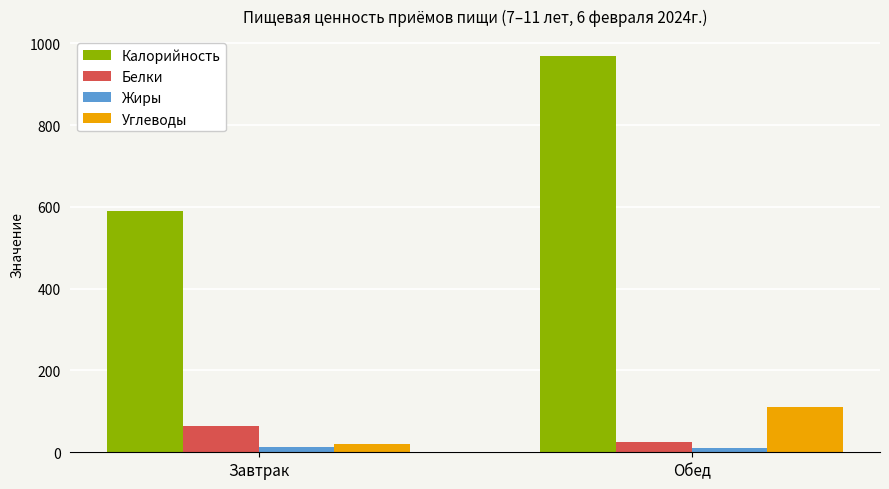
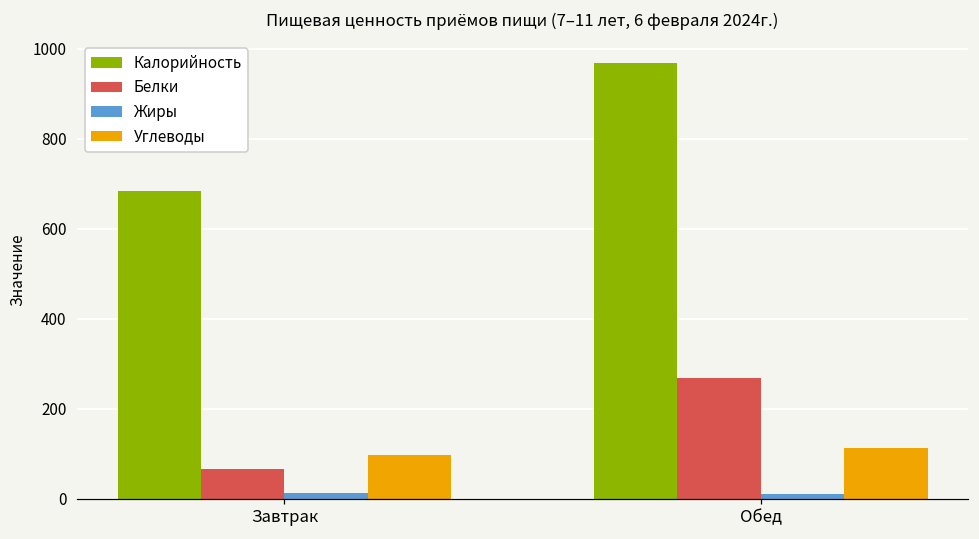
  {
    "Калорийность": {
-     "Завтрак": 590,
+     "Завтрак": 680,
      "Обед": 970
    },
    "Белки": {
      "Завтрак": 70,
-     "Обед": 30
+     "Обед": 270
    },
    "Жиры": {
      "Завтрак": 10,
      "Обед": 10
    },
    "Углеводы": {
-     "Завтрак": 20,
+     "Завтрак": 100,
      "Обед": 110
    }
  }
